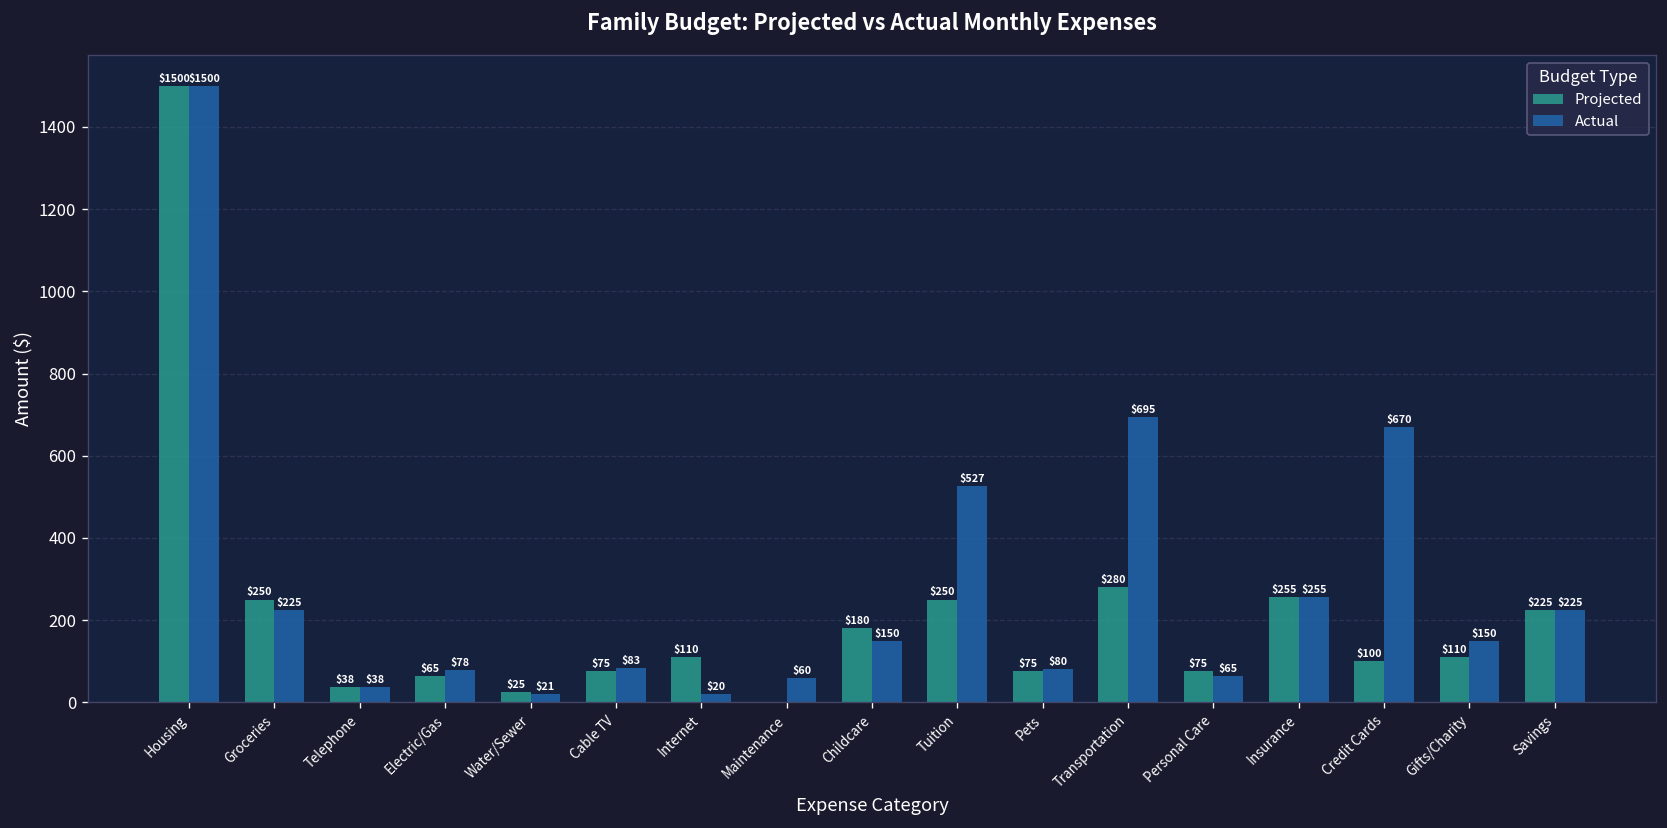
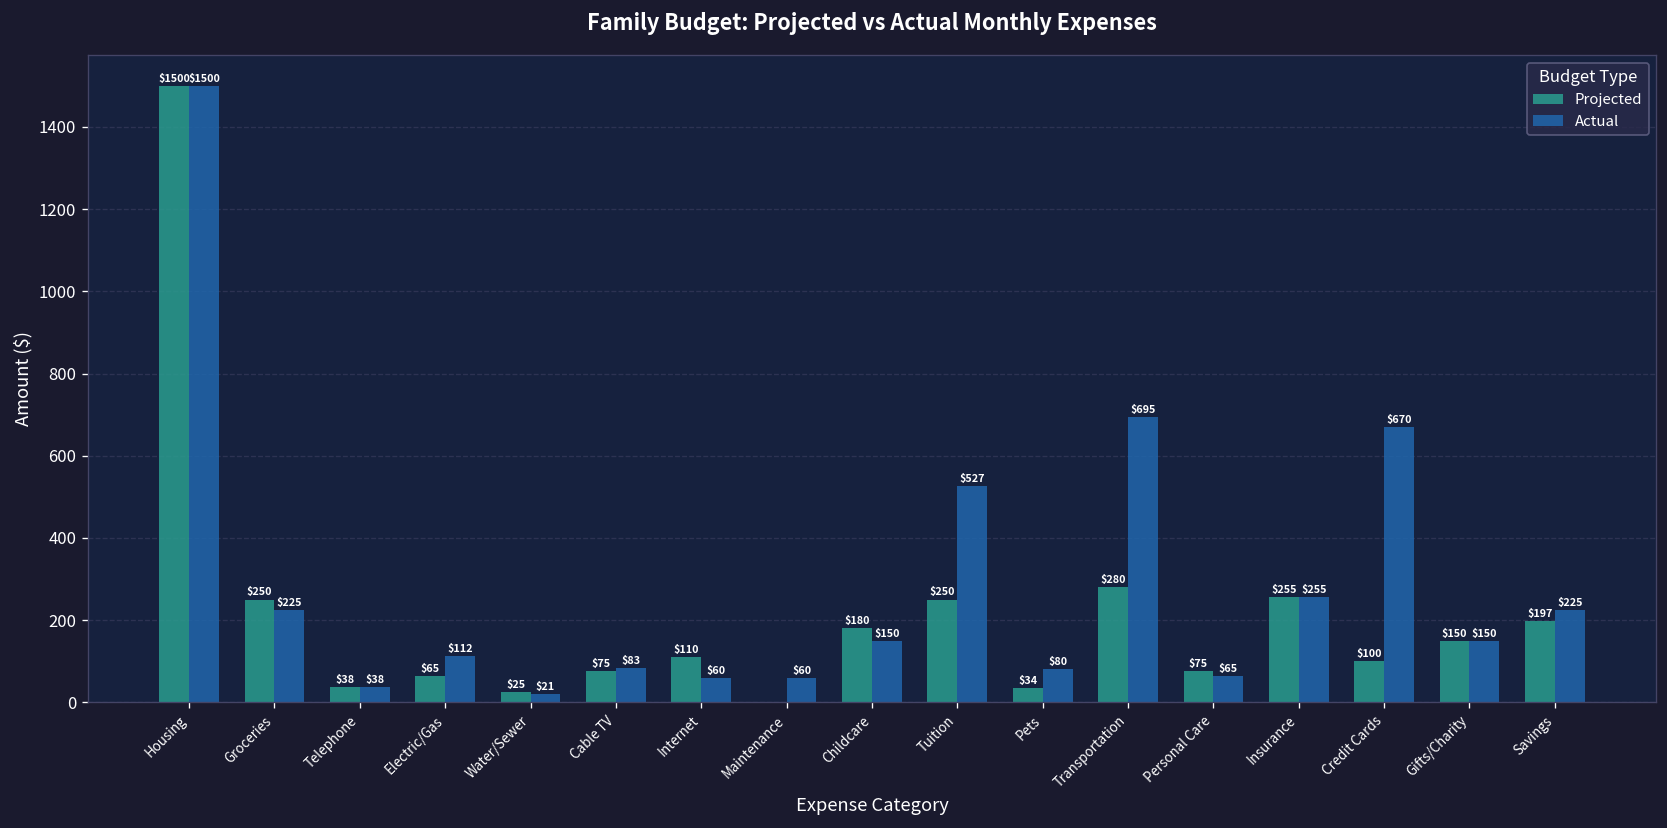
  {
    "Projected": {
      "Housing": "$1500",
      "Groceries": "$250",
      "Telephone": "$38",
      "Electric/Gas": "$65",
      "Water/Sewer": "$25",
      "Cable TV": "$75",
      "Internet": "$110",
      "Childcare": "$180",
      "Tuition": "$250",
-     "Pets": "$75",
+     "Pets": "$34",
      "Transportation": "$280",
      "Personal Care": "$75",
      "Insurance": "$255",
      "Credit Cards": "$100",
-     "Gifts/Charity": "$110",
-     "Savings": "$225"
+     "Gifts/Charity": "$150",
+     "Savings": "$197"
    },
    "Actual": {
      "Housing": "$1500",
      "Groceries": "$225",
      "Telephone": "$38",
-     "Electric/Gas": "$78",
+     "Electric/Gas": "$112",
      "Water/Sewer": "$21",
      "Cable TV": "$83",
-     "Internet": "$20",
+     "Internet": "$60",
      "Maintenance": "$60",
      "Childcare": "$150",
      "Tuition": "$527",
      "Pets": "$80",
      "Transportation": "$695",
      "Personal Care": "$65",
      "Insurance": "$255",
      "Credit Cards": "$670",
      "Gifts/Charity": "$150",
      "Savings": "$225"
    }
  }
